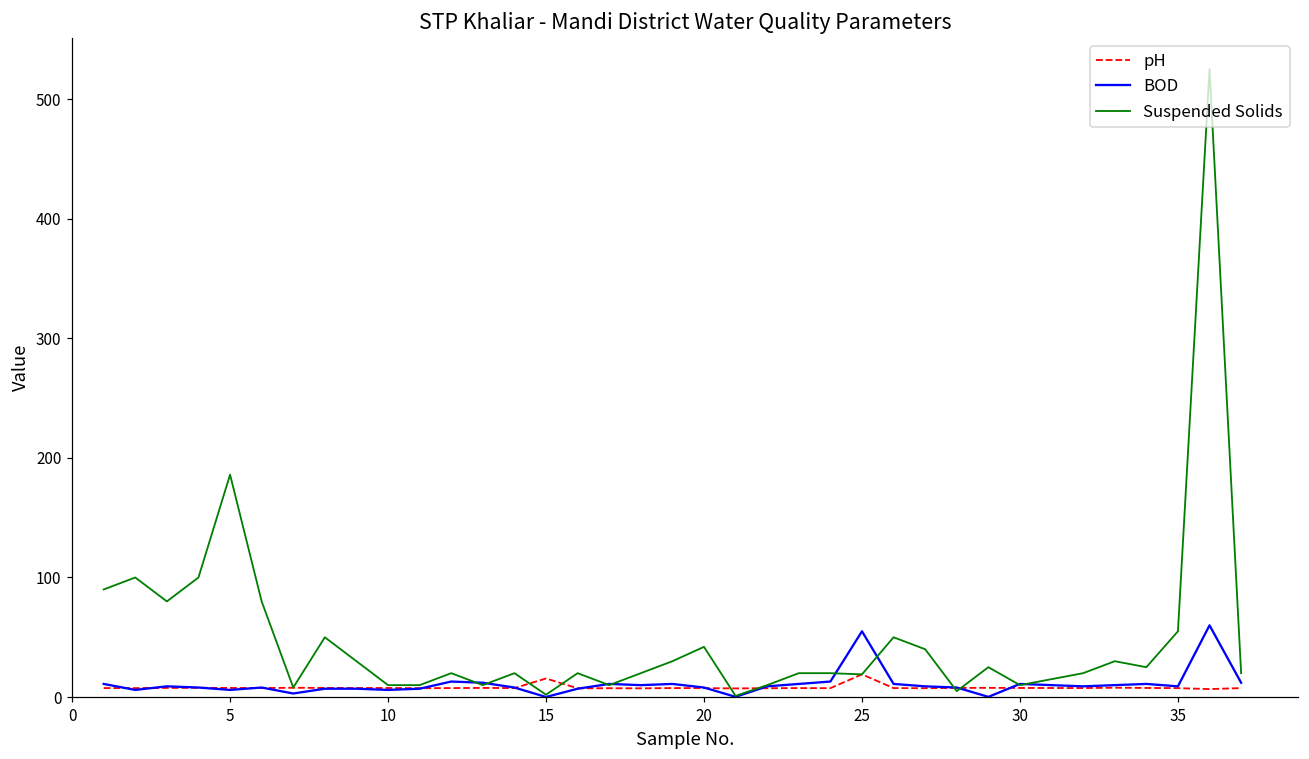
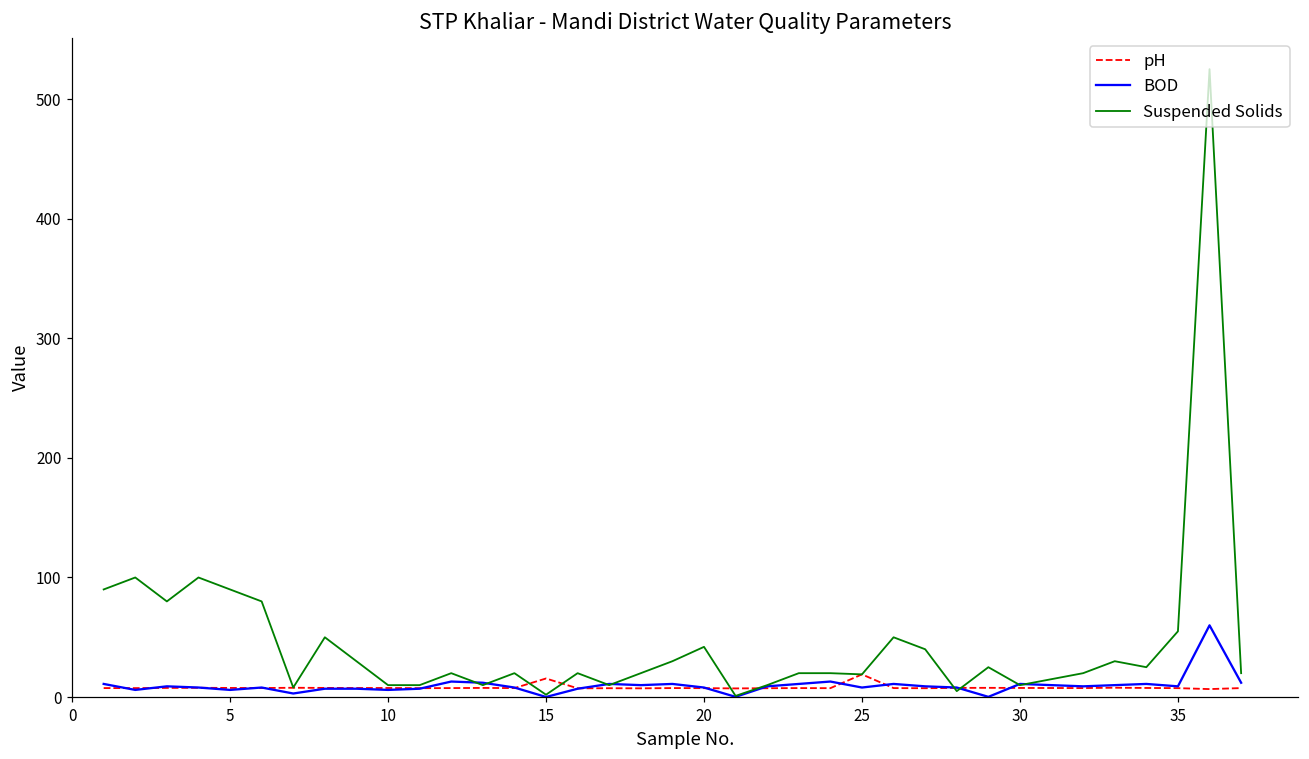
  {
    "pH": {
      "15": 16,
      "30": 8
    },
    "BOD": {
-     "25": 55
+     "25": 8
    },
    "Suspended Solids": {
-     "5": 186,
+     "5": 90,
      "10": 10,
      "20": 42,
      "35": 55
    }
  }
